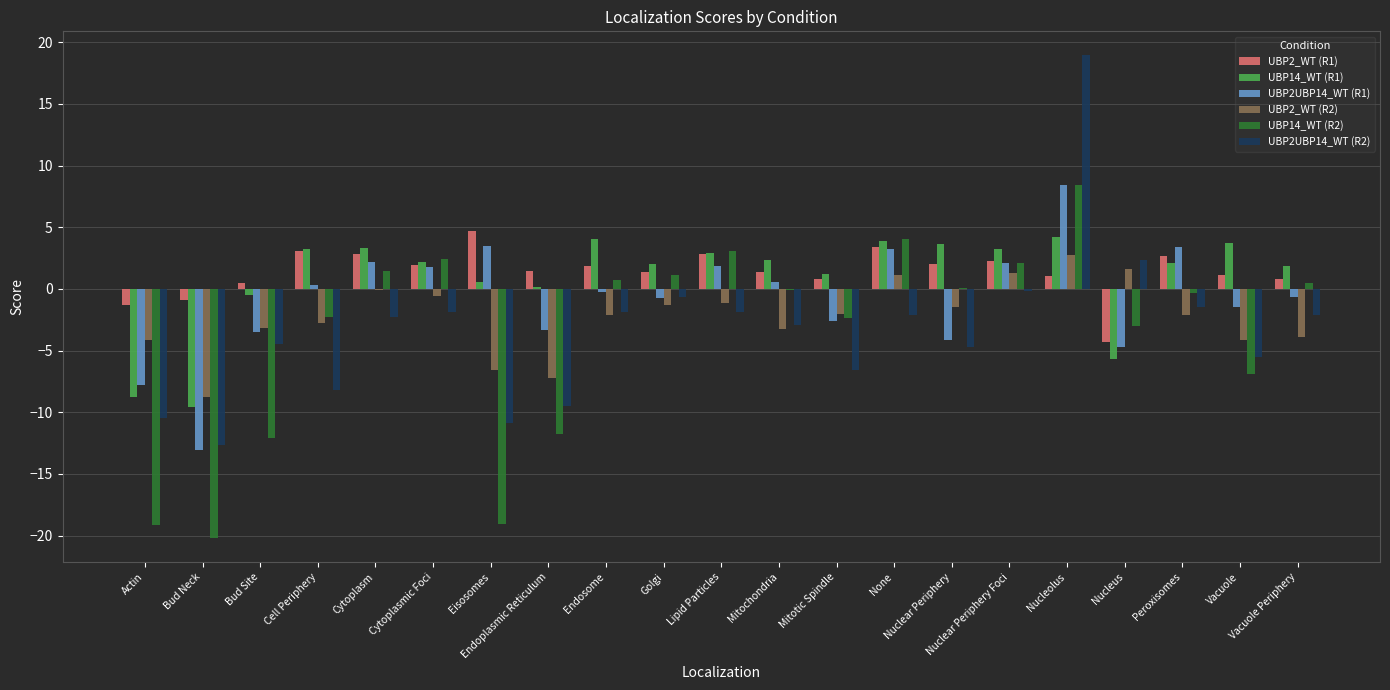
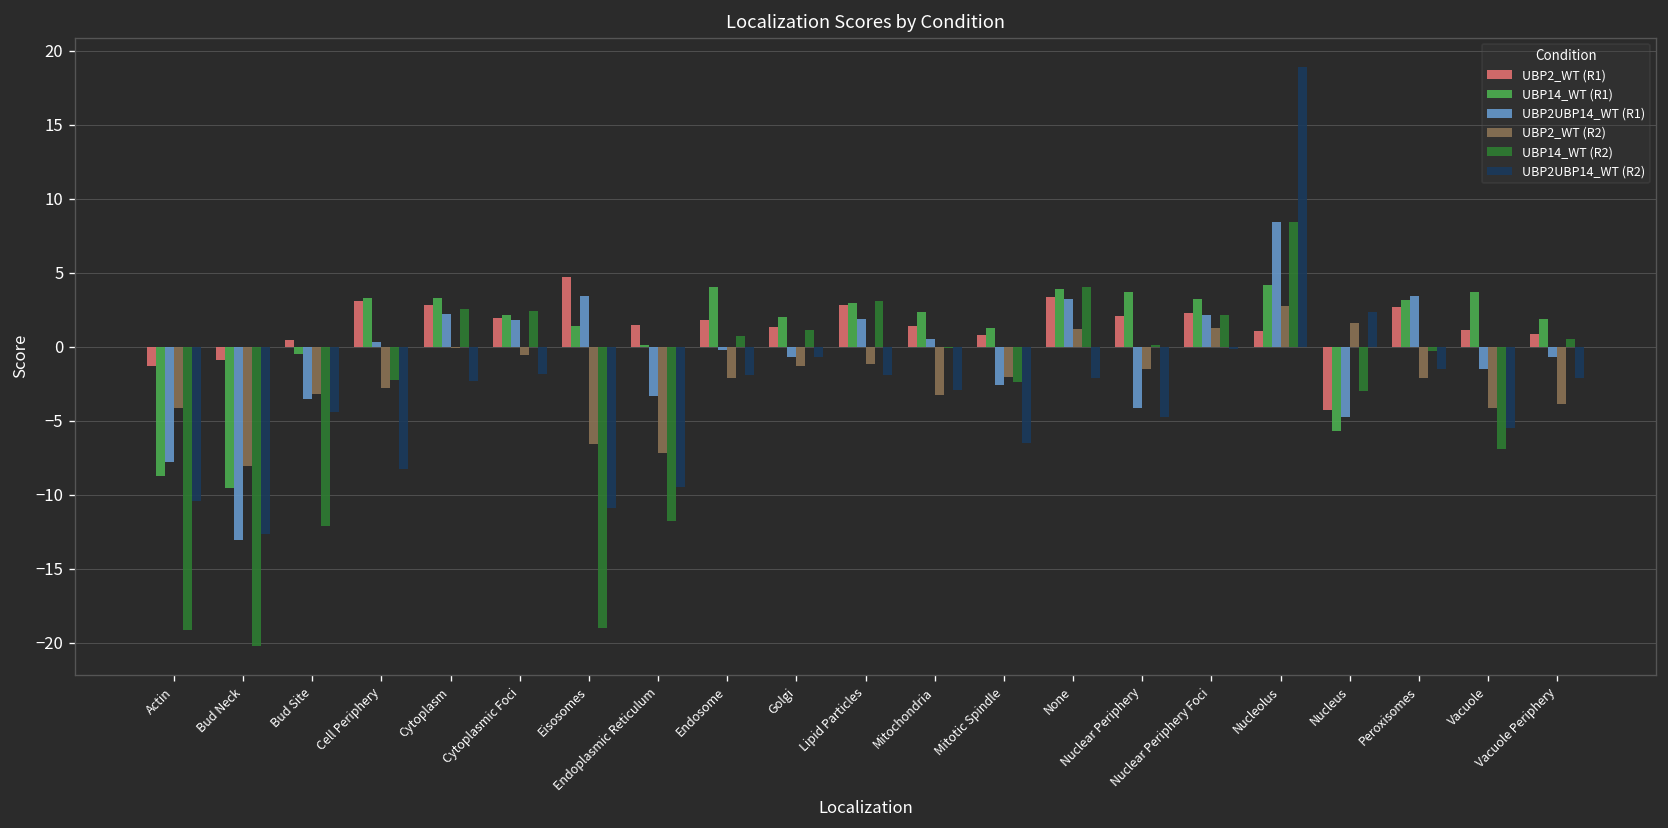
  {
    "UBP2_WT (R1)": {
      "Actin": -1.3,
      "Bud Neck": -0.9,
      "Bud Site": 0.5,
      "Cell Periphery": 3.1,
      "Cytoplasm": 2.8,
      "Cytoplasmic Foci": 1.9,
      "Eisosomes": 4.7,
      "Endoplasmic Reticulum": 1.4,
      "Endosome": 1.8,
      "Golgi": 1.4,
      "Lipid Particles": 2.8,
      "Mitochondria": 1.4,
      "Mitotic Spindle": 0.8,
      "None": 3.4,
      "Nuclear Periphery": 2.1,
      "Nuclear Periphery Foci": 2.3,
      "Nucleolus": 1.1,
      "Nucleus": -4.3,
      "Peroxisomes": 2.7,
      "Vacuole": 1.1,
      "Vacuole Periphery": 0.8
    },
    "UBP14_WT (R1)": {
      "Actin": -8.7,
      "Bud Neck": -9.6,
      "Bud Site": -0.5,
      "Cell Periphery": 3.3,
      "Cytoplasm": 3.3,
      "Cytoplasmic Foci": 2.2,
-     "Eisosomes": 0.6,
+     "Eisosomes": 1.4,
      "Endosome": 4.0,
      "Golgi": 2.0,
      "Lipid Particles": 2.9,
      "Mitochondria": 2.4,
      "Mitotic Spindle": 1.3,
      "None": 3.9,
      "Nuclear Periphery": 3.7,
      "Nuclear Periphery Foci": 3.2,
      "Nucleolus": 4.2,
      "Nucleus": -5.7,
-     "Peroxisomes": 2.1,
+     "Peroxisomes": 3.2,
      "Vacuole": 3.7,
      "Vacuole Periphery": 1.9
    },
    "UBP2UBP14_WT (R1)": {
      "Actin": -7.8,
      "Bud Neck": -13.0,
      "Bud Site": -3.5,
      "Cell Periphery": 0.3,
      "Cytoplasm": 2.2,
      "Cytoplasmic Foci": 1.8,
      "Eisosomes": 3.5,
      "Endoplasmic Reticulum": -3.3,
      "Endosome": -0.2,
      "Golgi": -0.7,
      "Lipid Particles": 1.9,
      "Mitochondria": 0.5,
      "Mitotic Spindle": -2.6,
      "None": 3.2,
      "Nuclear Periphery": -4.1,
      "Nuclear Periphery Foci": 2.1,
      "Nucleolus": 8.4,
      "Nucleus": -4.7,
      "Peroxisomes": 3.4,
      "Vacuole": -1.5,
      "Vacuole Periphery": -0.7
    },
    "UBP2_WT (R2)": {
      "Actin": -4.1,
-     "Bud Neck": -8.8,
+     "Bud Neck": -8.1,
      "Bud Site": -3.2,
      "Cell Periphery": -2.8,
      "Cytoplasmic Foci": -0.5,
      "Eisosomes": -6.6,
      "Endoplasmic Reticulum": -7.2,
      "Endosome": -2.1,
      "Golgi": -1.3,
      "Lipid Particles": -1.2,
      "Mitochondria": -3.3,
      "Mitotic Spindle": -2.1,
      "None": 1.2,
      "Nuclear Periphery": -1.5,
      "Nuclear Periphery Foci": 1.3,
      "Nucleolus": 2.8,
      "Nucleus": 1.6,
      "Peroxisomes": -2.1,
      "Vacuole": -4.2,
      "Vacuole Periphery": -3.9
    },
    "UBP14_WT (R2)": {
      "Actin": -19.2,
      "Bud Neck": -20.2,
      "Bud Site": -12.1,
      "Cell Periphery": -2.3,
-     "Cytoplasm": 1.5,
+     "Cytoplasm": 2.5,
      "Cytoplasmic Foci": 2.4,
      "Eisosomes": -19.0,
      "Endoplasmic Reticulum": -11.8,
      "Endosome": 0.8,
      "Golgi": 1.2,
      "Lipid Particles": 3.1,
      "Mitotic Spindle": -2.4,
      "None": 4.0,
      "Nuclear Periphery Foci": 2.1,
      "Nucleolus": 8.4,
      "Nucleus": -3.0,
      "Peroxisomes": -0.3,
      "Vacuole": -6.9,
      "Vacuole Periphery": 0.5
    },
    "UBP2UBP14_WT (R2)": {
      "Actin": -10.4,
      "Bud Neck": -12.7,
      "Bud Site": -4.4,
      "Cell Periphery": -8.2,
      "Cytoplasm": -2.3,
      "Cytoplasmic Foci": -1.9,
      "Eisosomes": -10.9,
      "Endoplasmic Reticulum": -9.5,
      "Endosome": -1.9,
      "Golgi": -0.7,
      "Lipid Particles": -1.9,
      "Mitochondria": -2.9,
      "Mitotic Spindle": -6.5,
      "None": -2.1,
      "Nuclear Periphery": -4.7,
      "Nucleolus": 18.9,
      "Nucleus": 2.3,
      "Peroxisomes": -1.5,
      "Vacuole": -5.5,
      "Vacuole Periphery": -2.1
    }
  }
